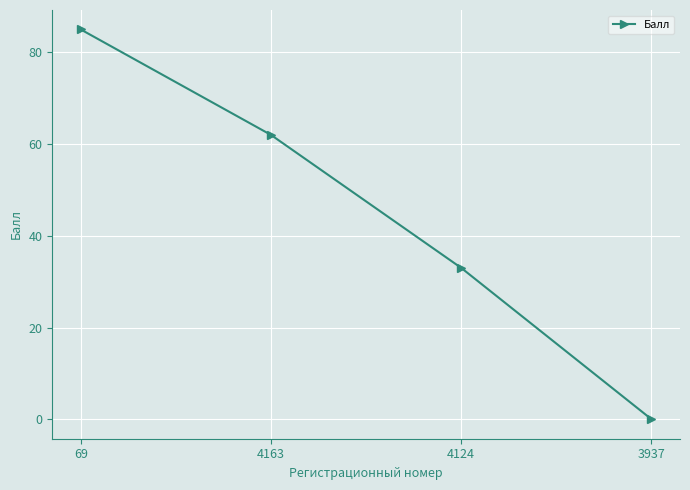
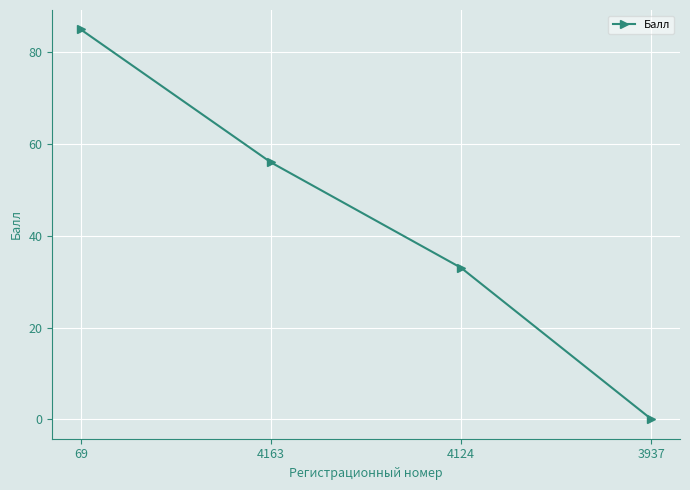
  {
    "69": 85,
-   "4163": 62,
+   "4163": 56,
    "4124": 33,
    "3937": 0
  }
